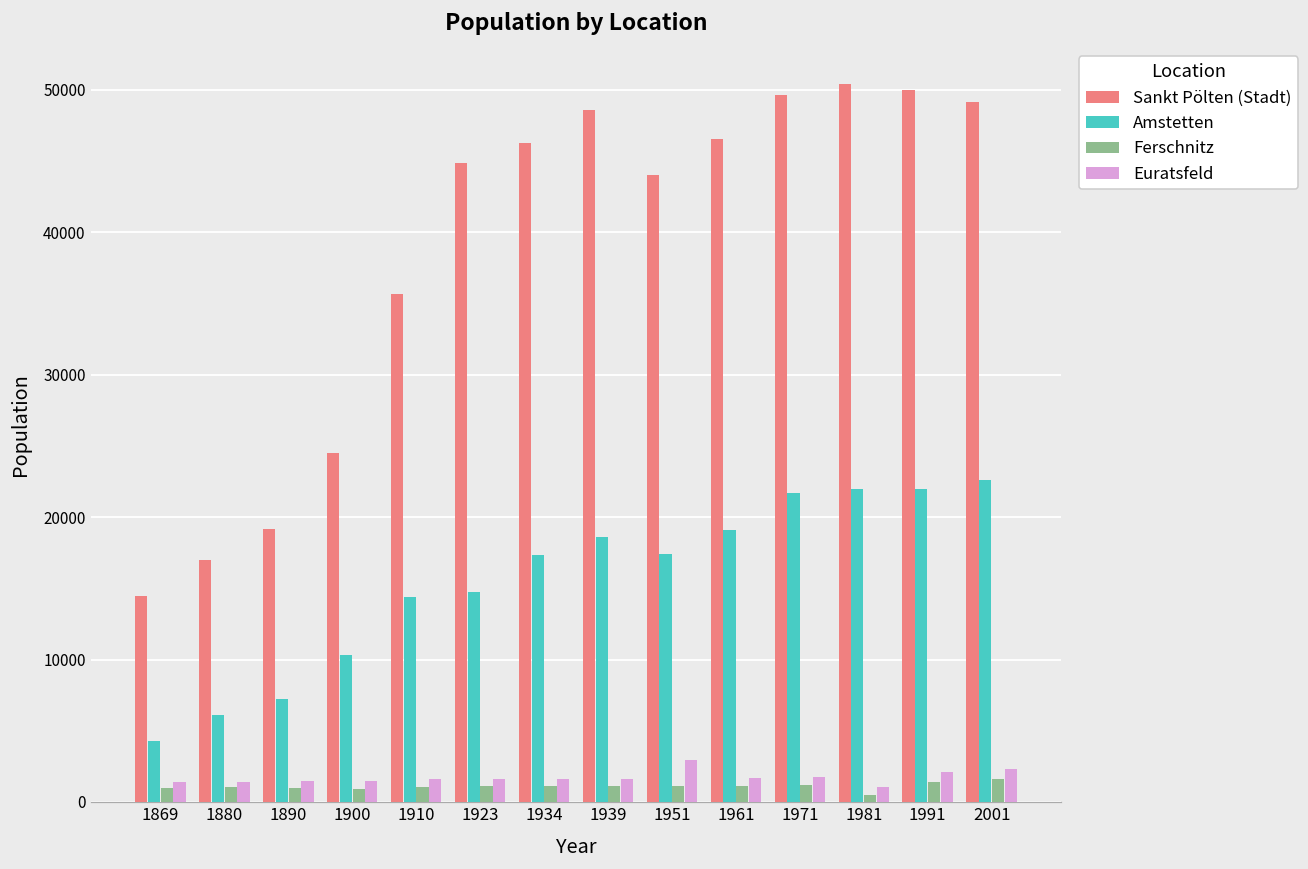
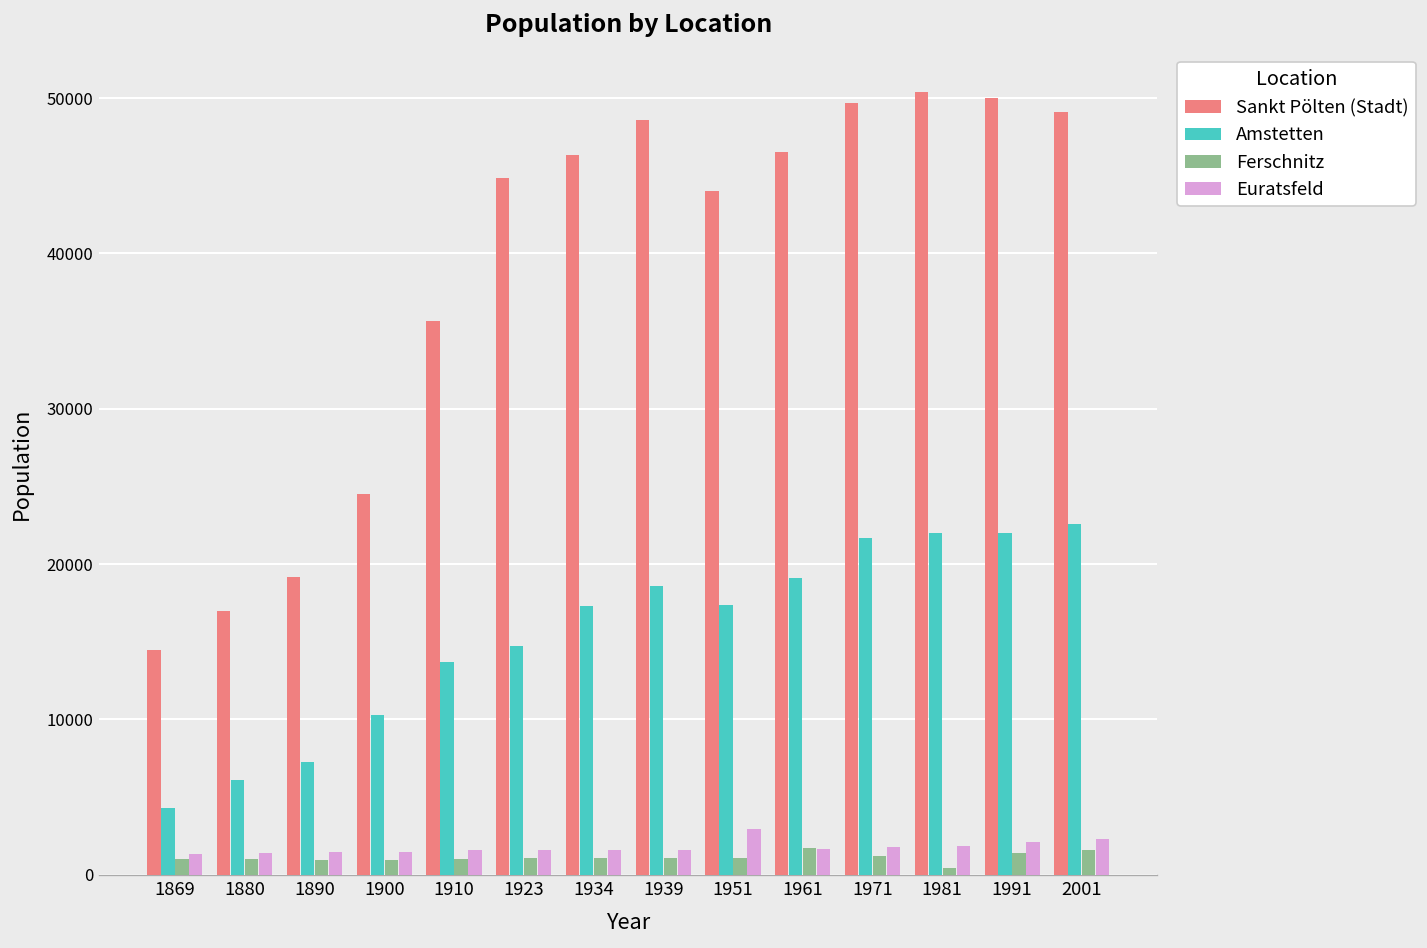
  {
    "Sankt Pölten (Stadt)": {
      "1869": 14500,
      "1880": 17000,
      "1890": 19200,
      "1900": 24500,
      "1910": 35600,
      "1923": 44900,
      "1934": 46300,
      "1939": 48600,
      "1951": 44000,
      "1961": 46500,
      "1971": 49700,
      "1981": 50400,
      "1991": 50000,
      "2001": 49100
    },
    "Amstetten": {
      "1869": 4300,
      "1880": 6100,
      "1890": 7300,
      "1900": 10300,
-     "1910": 14400,
+     "1910": 13700,
      "1923": 14700,
      "1934": 17300,
      "1939": 18600,
      "1951": 17400,
      "1961": 19100,
      "1971": 21700,
      "1981": 22000,
      "1991": 22000,
      "2001": 22600
    },
    "Ferschnitz": {
      "1869": 1000,
      "1880": 1000,
      "1890": 1000,
      "1900": 900,
      "1910": 1000,
      "1923": 1100,
      "1934": 1100,
      "1939": 1100,
      "1951": 1100,
-     "1961": 1100,
+     "1961": 1700,
      "1971": 1200,
      "1981": 500,
      "1991": 1400,
      "2001": 1600
    },
    "Euratsfeld": {
      "1869": 1400,
      "1880": 1400,
      "1890": 1500,
      "1900": 1500,
      "1910": 1600,
      "1923": 1600,
      "1934": 1600,
      "1939": 1600,
      "1951": 3000,
      "1961": 1700,
      "1971": 1800,
-     "1981": 1000,
+     "1981": 1800,
      "1991": 2100,
      "2001": 2300
    }
  }
